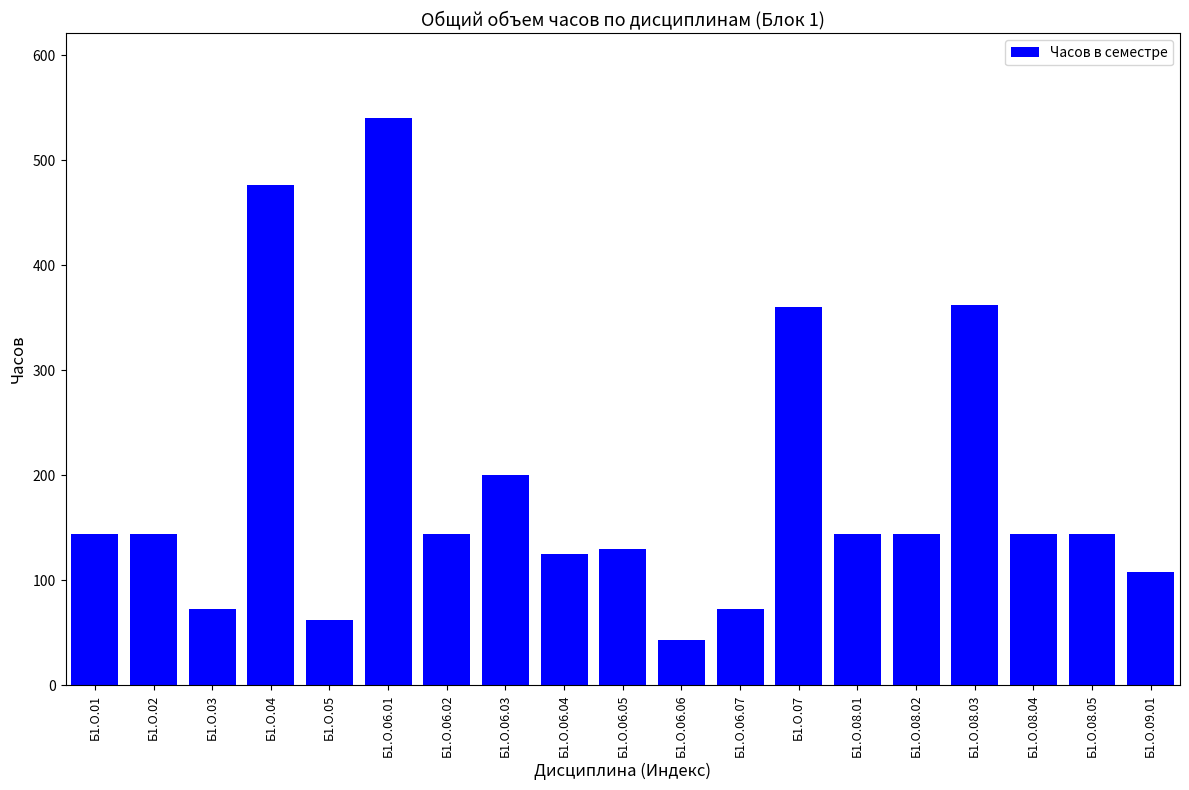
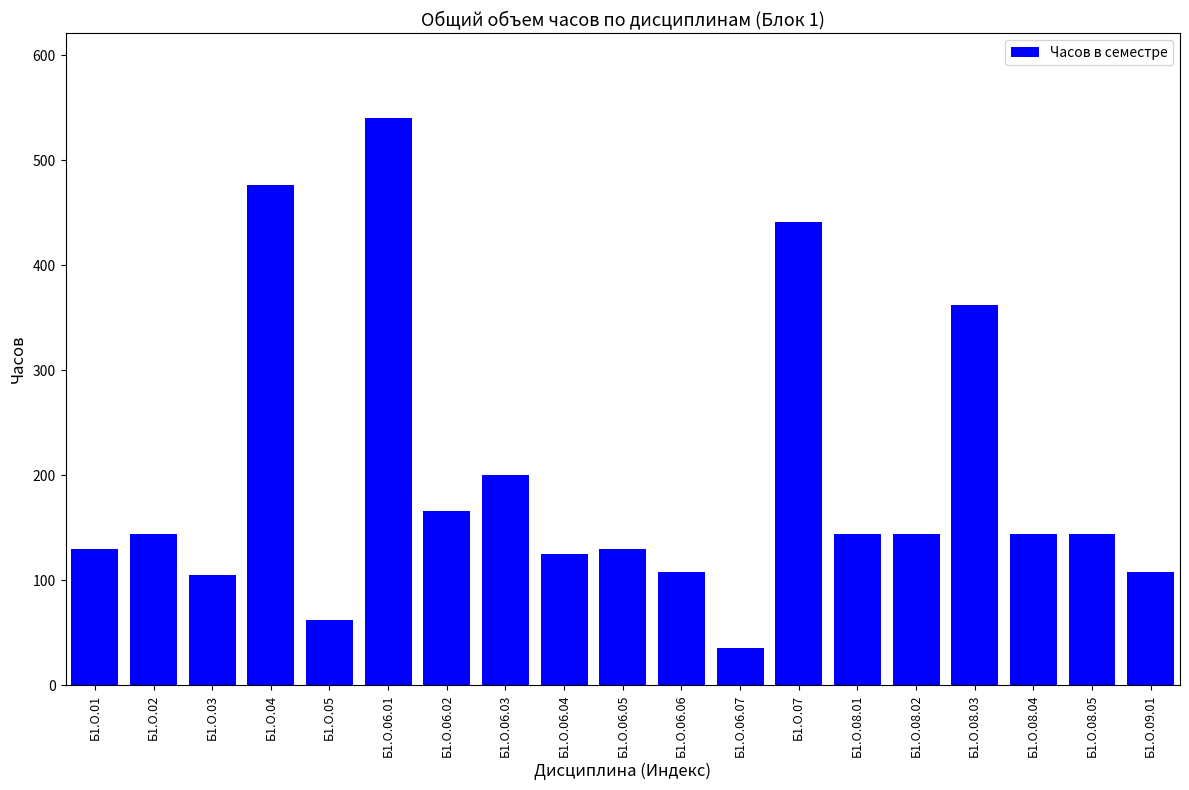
  {
-   "Б1.О.01": 144,
+   "Б1.О.01": 130,
    "Б1.О.02": 144,
-   "Б1.О.03": 72,
+   "Б1.О.03": 105,
    "Б1.О.04": 476,
    "Б1.О.05": 62,
    "Б1.О.06.01": 540,
-   "Б1.О.06.02": 144,
+   "Б1.О.06.02": 166,
    "Б1.О.06.03": 200,
    "Б1.О.06.04": 125,
    "Б1.О.06.05": 130,
-   "Б1.О.06.06": 43,
-   "Б1.О.06.07": 72,
-   "Б1.О.07": 360,
+   "Б1.О.06.06": 108,
+   "Б1.О.06.07": 35,
+   "Б1.О.07": 441,
    "Б1.О.08.01": 144,
    "Б1.О.08.02": 144,
    "Б1.О.08.03": 362,
    "Б1.О.08.04": 144,
    "Б1.О.08.05": 144,
    "Б1.О.09.01": 108
  }
